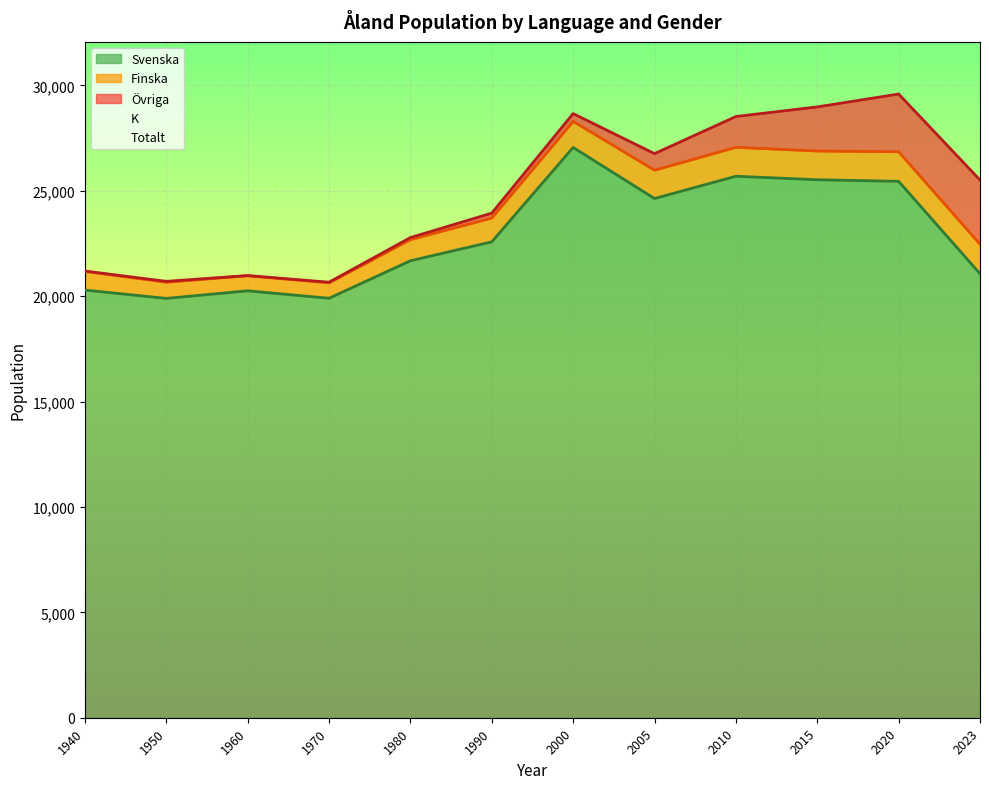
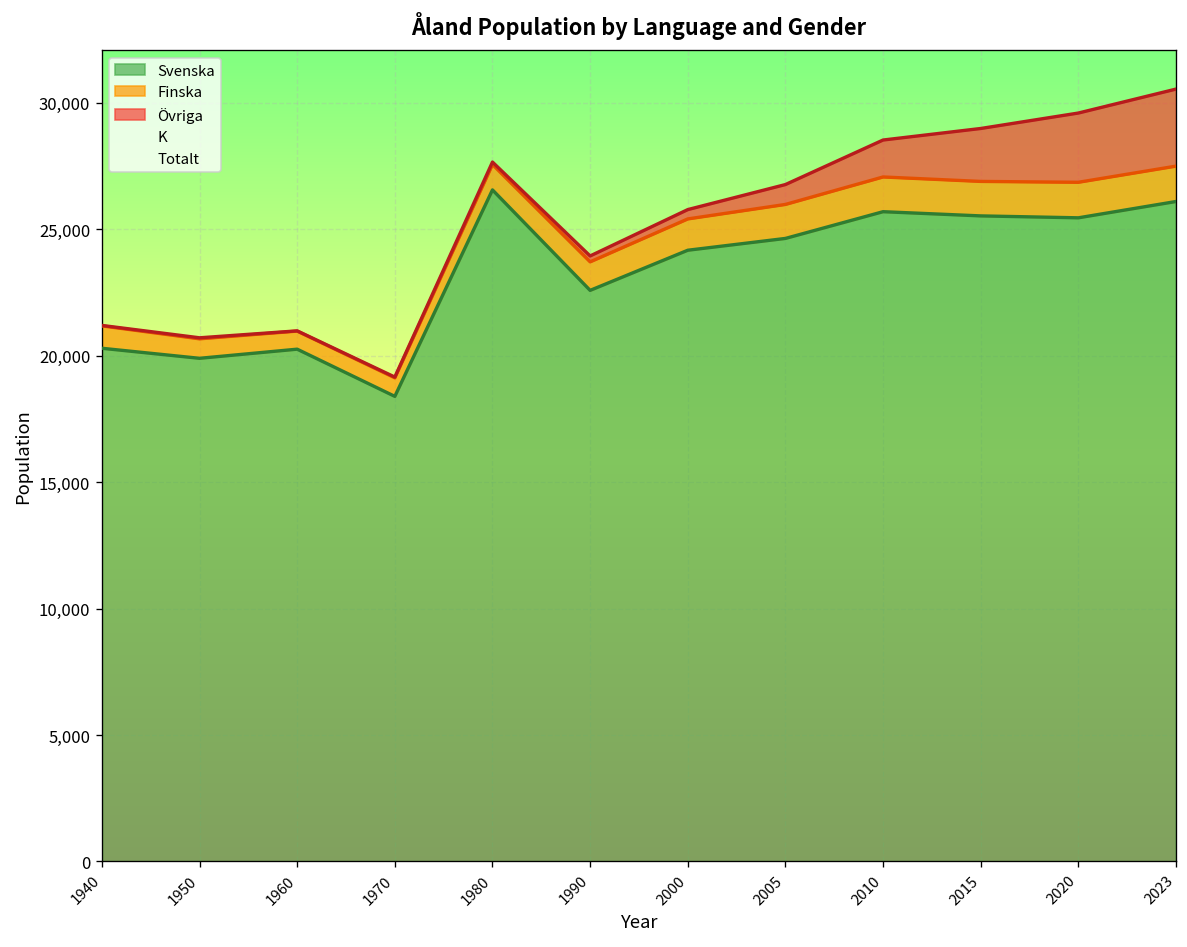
  {
    "Svenska": {
      "1940": "20,300",
      "1950": "19,900",
      "1960": "20,300",
-     "1970": "19,900",
-     "1980": "21,700",
+     "1970": "18,400",
+     "1980": "26,600",
      "1990": "22,600",
-     "2000": "27,100",
+     "2000": "24,200",
      "2005": "24,600",
      "2010": "25,700",
      "2015": "25,500",
      "2020": "25,500",
-     "2023": "21,100"
+     "2023": "26,100"
    },
    "Övriga": {
      "1990": "200",
      "2010": "1,500",
      "2020": "2,700"
    }
  }
